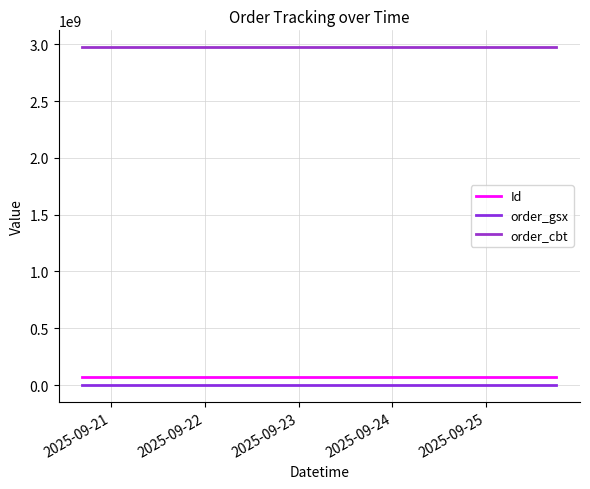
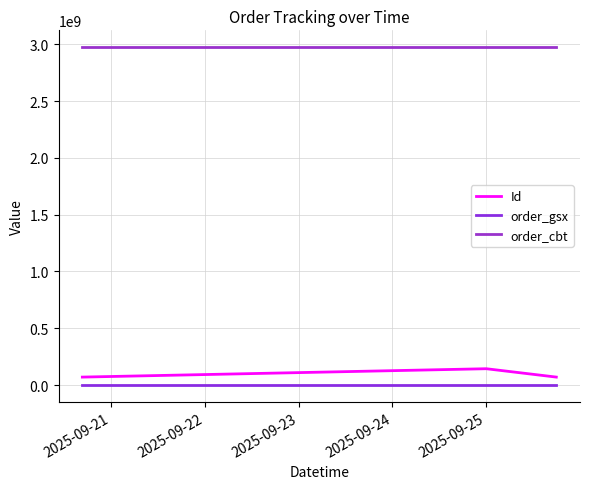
  {
    "Id": {
-     "2025-09-25": 70000000
+     "2025-09-25": 140000000
    }
  }
